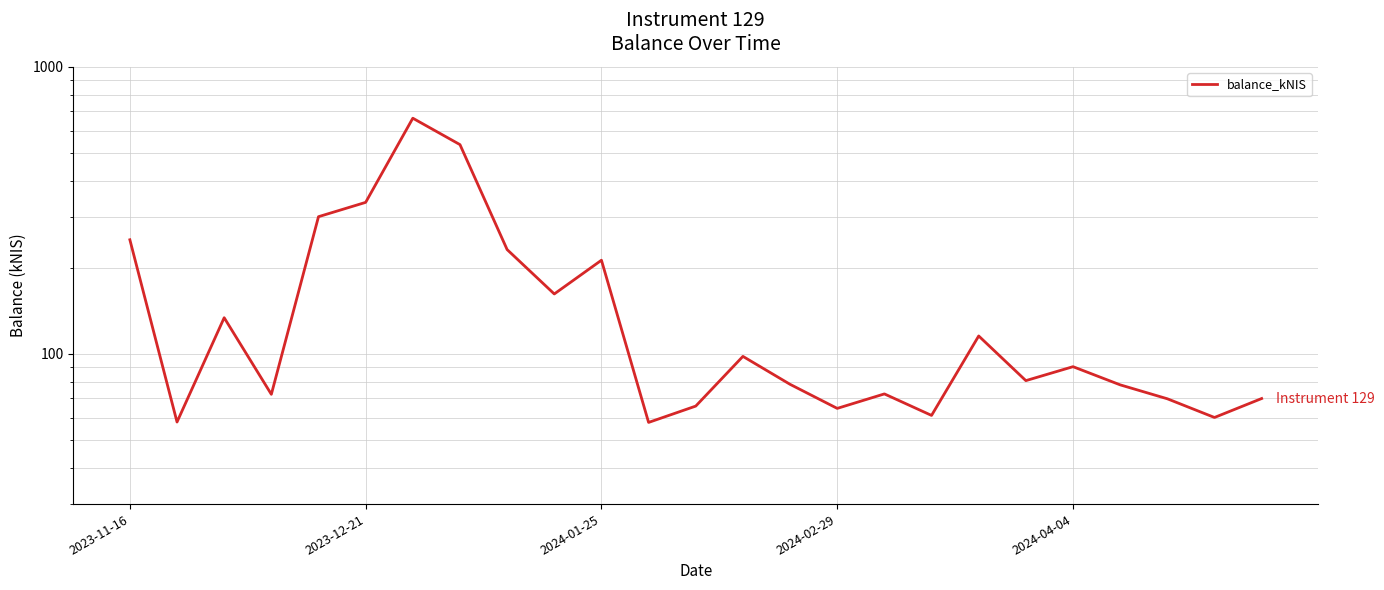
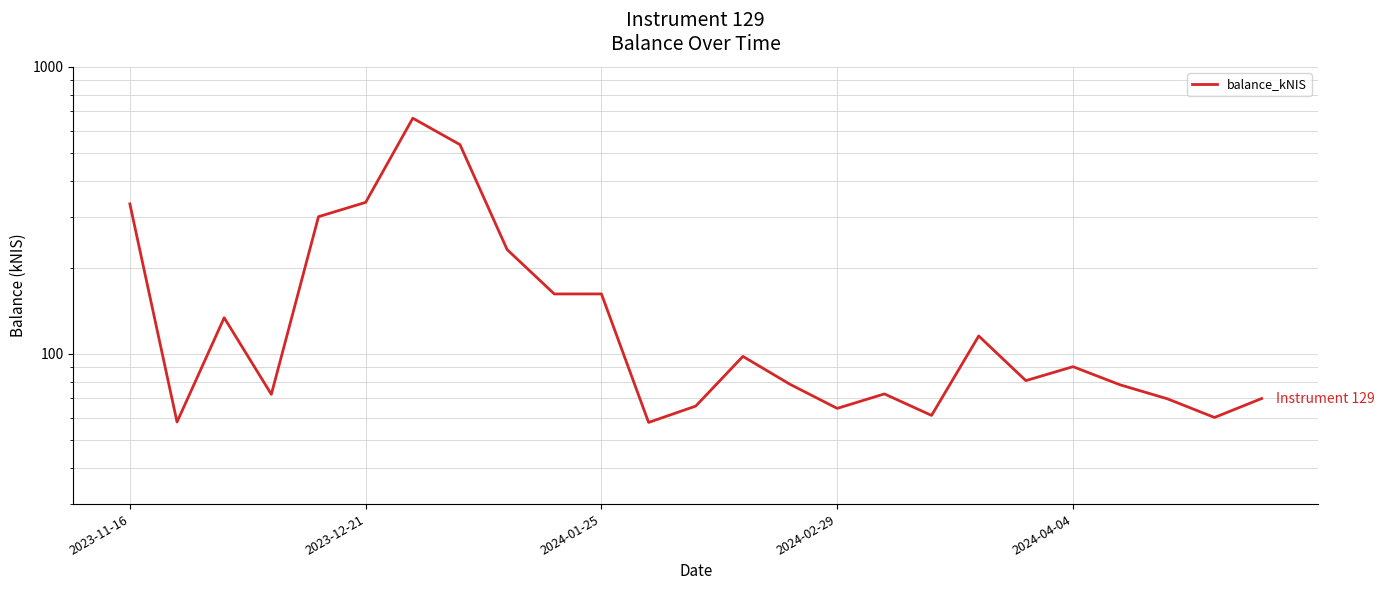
  {
-   "2023-11-16": 250,
+   "2023-11-16": 330,
    "2023-12-21": 340,
-   "2024-01-25": 210,
+   "2024-01-25": 160,
    "2024-02-29": 65,
    "2024-04-04": 90
  }
